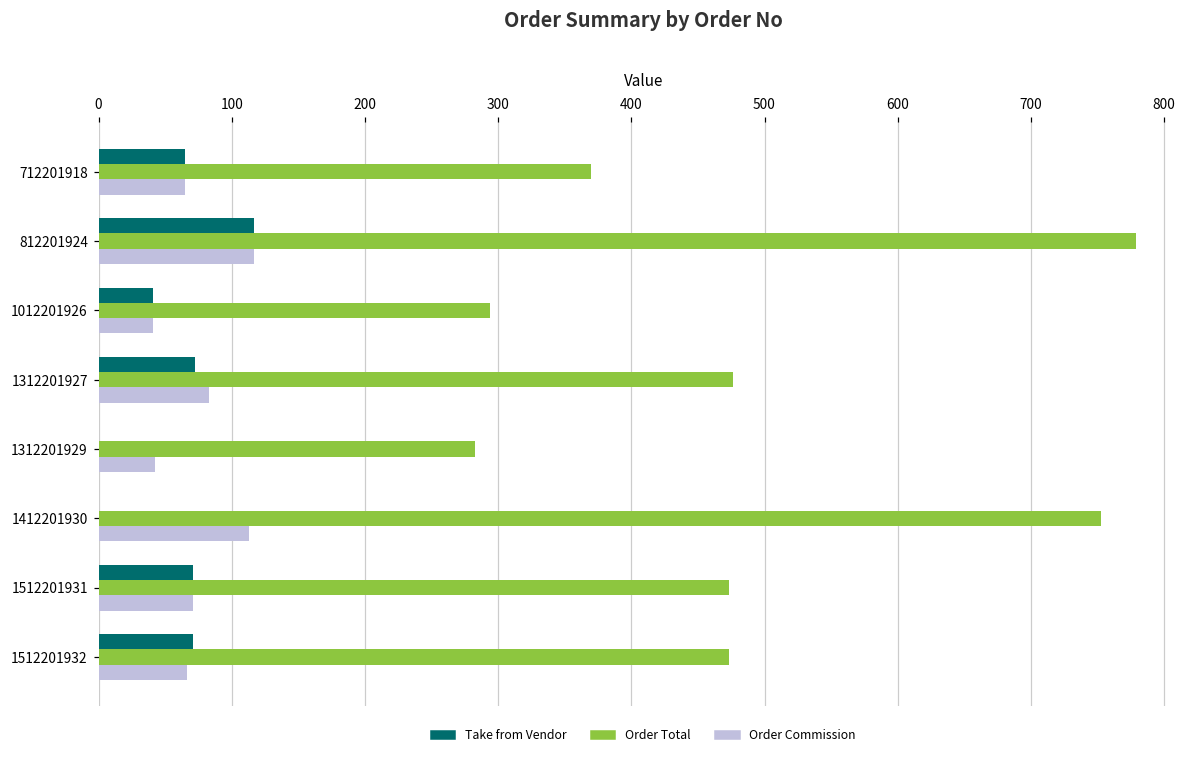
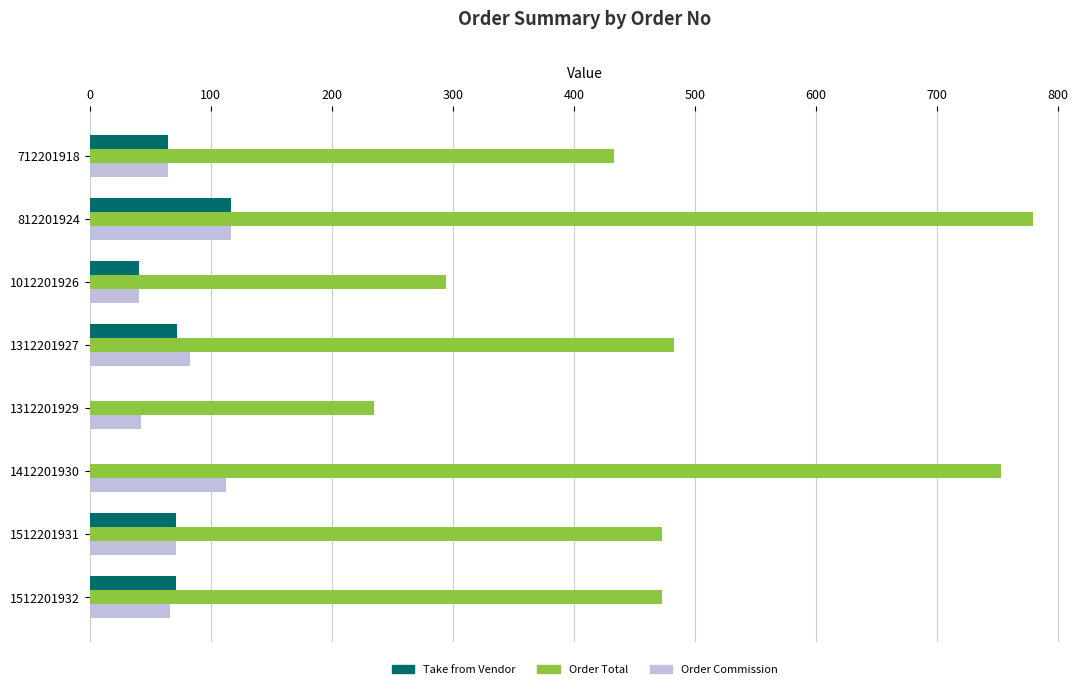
  {
    "Take from Vendor": {
      "712201918": 65,
      "812201924": 117,
      "1012201926": 41,
      "1312201927": 72,
      "1312201929": 0,
      "1412201930": 0,
      "1512201931": 71,
      "1512201932": 71
    },
    "Order Total": {
-     "712201918": 370,
+     "712201918": 433,
      "812201924": 779,
      "1012201926": 294,
-     "1312201927": 476,
-     "1312201929": 283,
+     "1312201927": 483,
+     "1312201929": 235,
      "1412201930": 753,
      "1512201931": 473,
      "1512201932": 473
    },
    "Order Commission": {
      "712201918": 65,
      "812201924": 117,
      "1012201926": 41,
      "1312201927": 83,
      "1312201929": 42,
      "1412201930": 113,
      "1512201931": 71,
      "1512201932": 67
    }
  }
